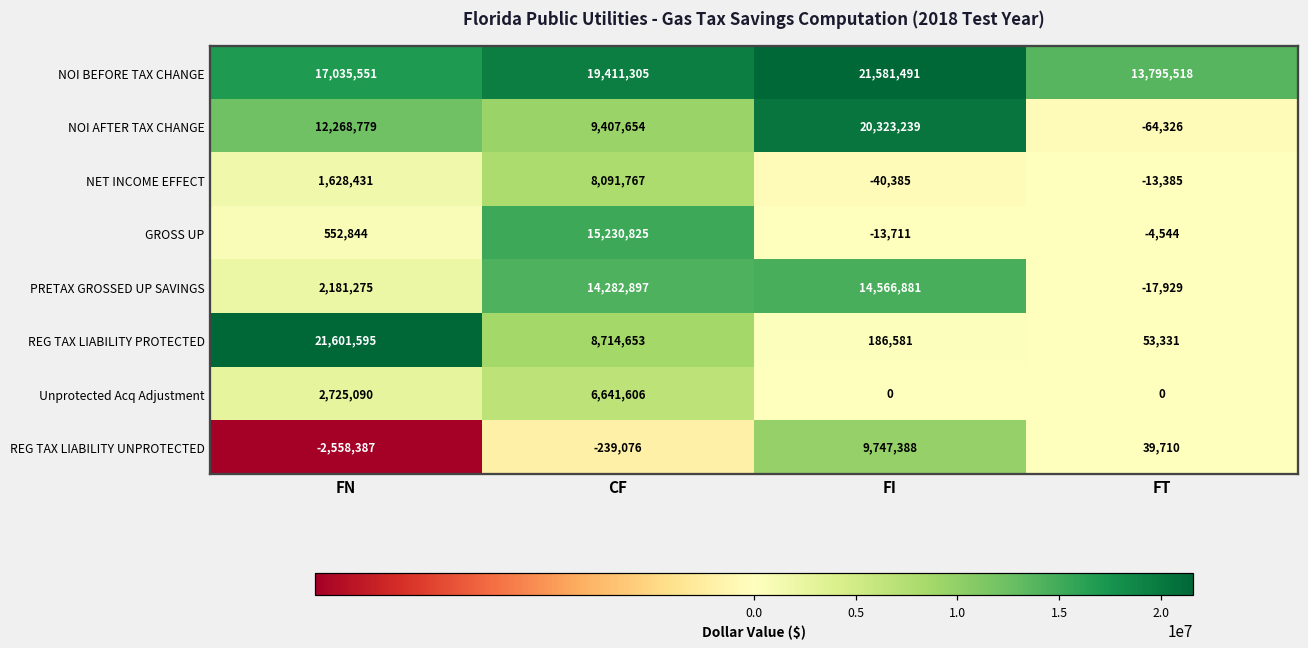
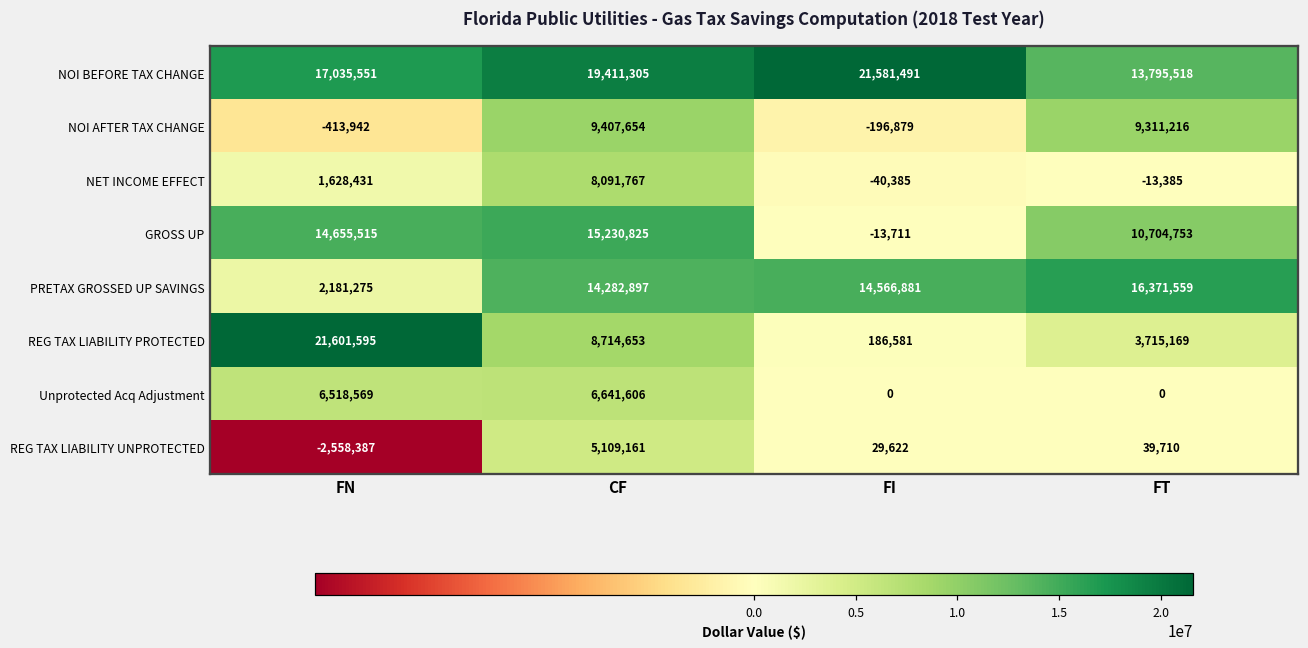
  {
    "NOI BEFORE TAX CHANGE": {
      "FN": "17,035,551",
      "CF": "19,411,305",
      "FI": "21,581,491",
      "FT": "13,795,518"
    },
    "NOI AFTER TAX CHANGE": {
-     "FN": "12,268,779",
+     "FN": "-413,942",
      "CF": "9,407,654",
-     "FI": "20,323,239",
-     "FT": "-64,326"
+     "FI": "-196,879",
+     "FT": "9,311,216"
    },
    "NET INCOME EFFECT": {
      "FN": "1,628,431",
      "CF": "8,091,767",
      "FI": "-40,385",
      "FT": "-13,385"
    },
    "GROSS UP": {
-     "FN": "552,844",
+     "FN": "14,655,515",
      "CF": "15,230,825",
      "FI": "-13,711",
-     "FT": "-4,544"
+     "FT": "10,704,753"
    },
    "PRETAX GROSSED UP SAVINGS": {
      "FN": "2,181,275",
      "CF": "14,282,897",
      "FI": "14,566,881",
-     "FT": "-17,929"
+     "FT": "16,371,559"
    },
    "REG TAX LIABILITY PROTECTED": {
      "FN": "21,601,595",
      "CF": "8,714,653",
      "FI": "186,581",
-     "FT": "53,331"
+     "FT": "3,715,169"
    },
    "Unprotected Acq Adjustment": {
-     "FN": "2,725,090",
+     "FN": "6,518,569",
      "CF": "6,641,606",
      "FI": "0",
      "FT": "0"
    },
    "REG TAX LIABILITY UNPROTECTED": {
      "FN": "-2,558,387",
-     "CF": "-239,076",
-     "FI": "9,747,388",
+     "CF": "5,109,161",
+     "FI": "29,622",
      "FT": "39,710"
    }
  }
